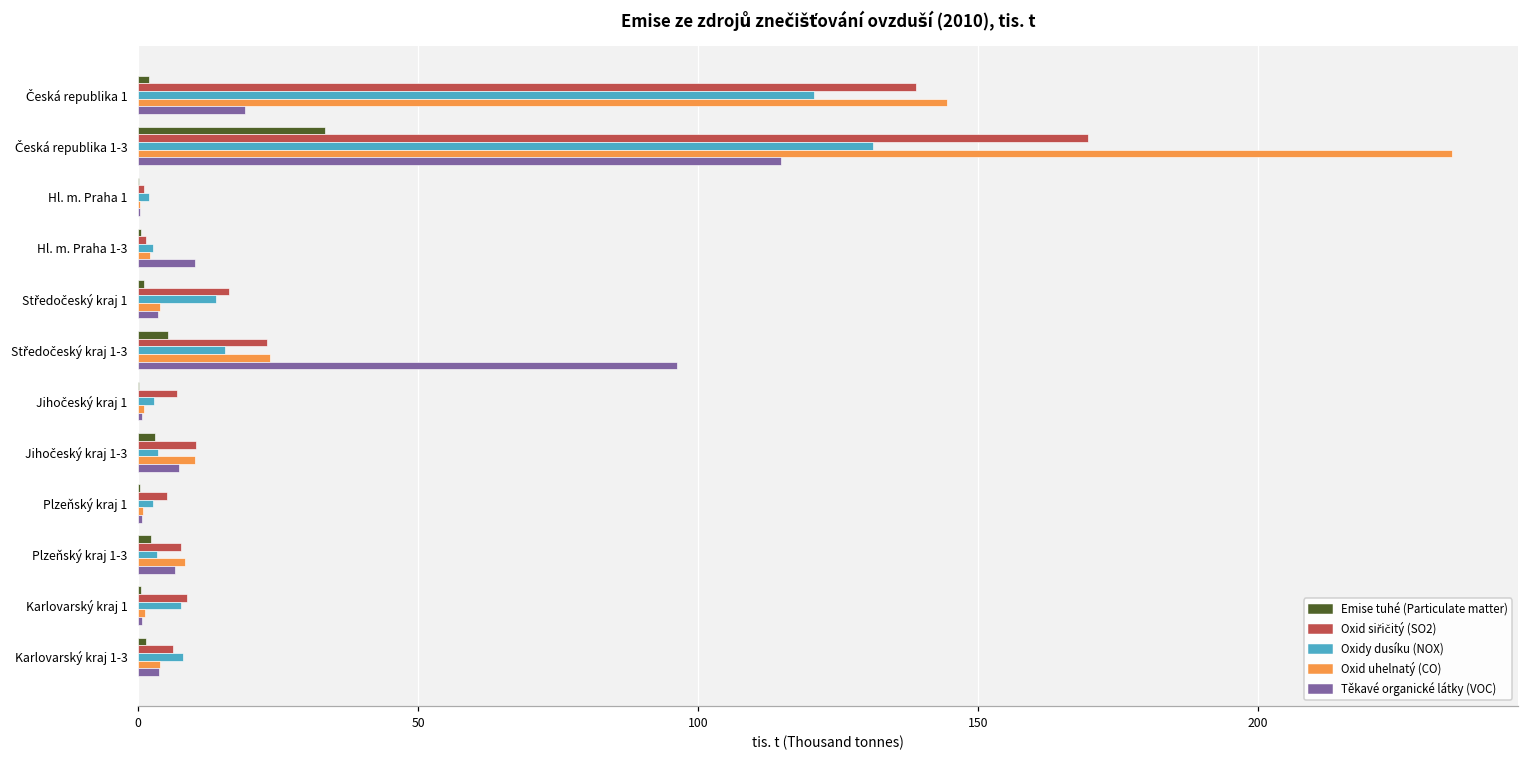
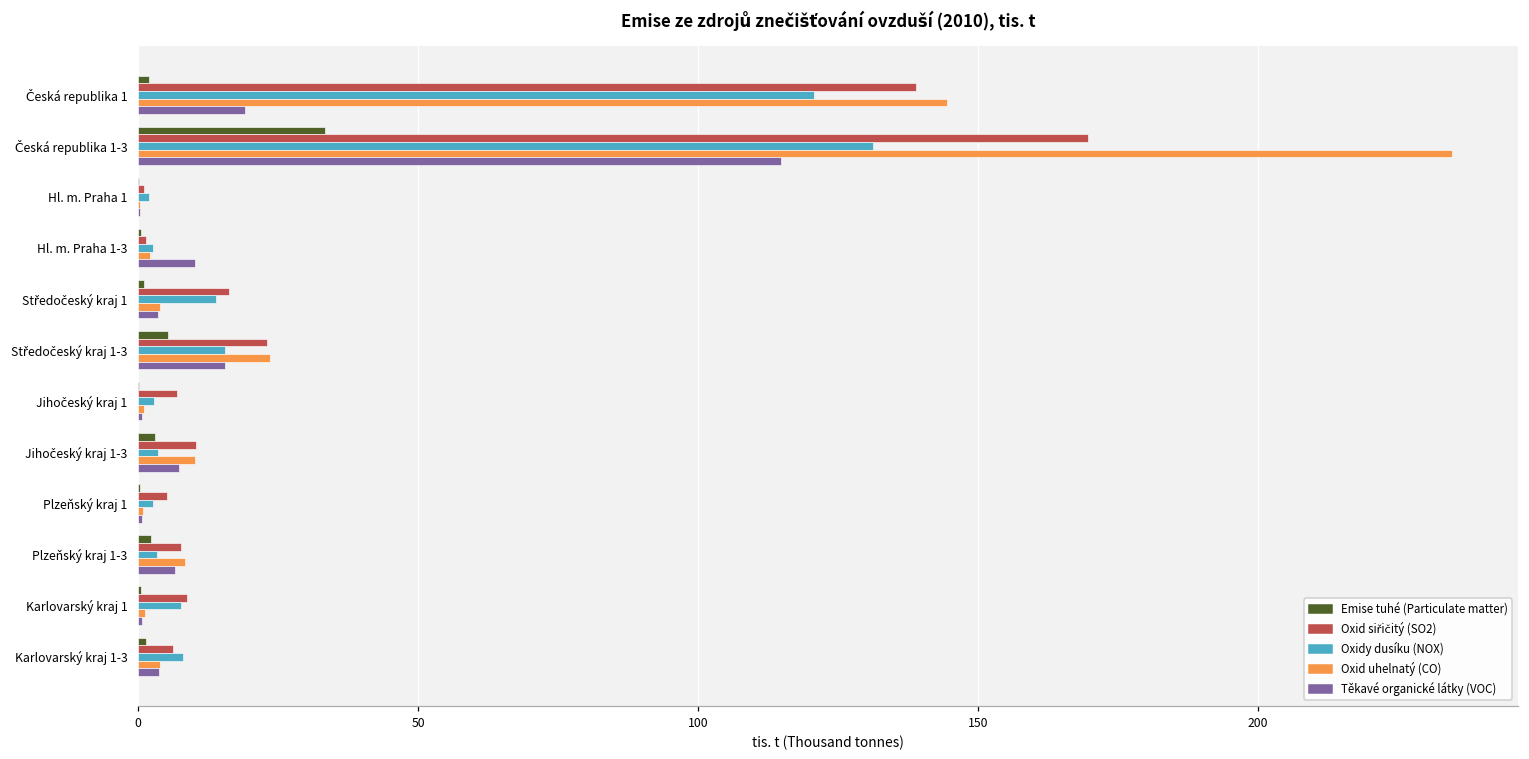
  {
    "Emise tuhé (Particulate matter)": {
      "Česká republika 1": 2,
      "Česká republika 1-3": 33,
      "Hl. m. Praha 1-3": 1,
      "Středočeský kraj 1": 1,
      "Středočeský kraj 1-3": 5,
      "Jihočeský kraj 1-3": 3,
      "Plzeňský kraj 1-3": 2,
      "Karlovarský kraj 1": 1,
      "Karlovarský kraj 1-3": 1
    },
    "Oxid siřičitý (SO2)": {
      "Česká republika 1": 139,
      "Česká republika 1-3": 170,
      "Hl. m. Praha 1": 1,
      "Hl. m. Praha 1-3": 2,
      "Středočeský kraj 1": 16,
      "Středočeský kraj 1-3": 23,
      "Jihočeský kraj 1": 7,
      "Jihočeský kraj 1-3": 10,
      "Plzeňský kraj 1": 5,
      "Plzeňský kraj 1-3": 8,
      "Karlovarský kraj 1": 9,
      "Karlovarský kraj 1-3": 6
    },
    "Oxidy dusíku (NOX)": {
      "Česká republika 1": 121,
      "Česká republika 1-3": 131,
      "Hl. m. Praha 1": 2,
      "Hl. m. Praha 1-3": 3,
      "Středočeský kraj 1": 14,
      "Středočeský kraj 1-3": 16,
      "Jihočeský kraj 1": 3,
      "Jihočeský kraj 1-3": 4,
      "Plzeňský kraj 1": 3,
      "Plzeňský kraj 1-3": 3,
      "Karlovarský kraj 1": 8,
      "Karlovarský kraj 1-3": 8
    },
    "Oxid uhelnatý (CO)": {
      "Česká republika 1": 144,
      "Česká republika 1-3": 235,
      "Hl. m. Praha 1-3": 2,
      "Středočeský kraj 1": 4,
      "Středočeský kraj 1-3": 24,
      "Jihočeský kraj 1": 1,
      "Jihočeský kraj 1-3": 10,
      "Plzeňský kraj 1": 1,
      "Plzeňský kraj 1-3": 8,
      "Karlovarský kraj 1": 1,
      "Karlovarský kraj 1-3": 4
    },
    "Těkavé organické látky (VOC)": {
      "Česká republika 1": 19,
      "Česká republika 1-3": 115,
      "Hl. m. Praha 1-3": 10,
      "Středočeský kraj 1": 4,
-     "Středočeský kraj 1-3": 96,
+     "Středočeský kraj 1-3": 16,
      "Jihočeský kraj 1": 1,
      "Jihočeský kraj 1-3": 7,
      "Plzeňský kraj 1": 1,
      "Plzeňský kraj 1-3": 7,
      "Karlovarský kraj 1": 1,
      "Karlovarský kraj 1-3": 4
    }
  }
